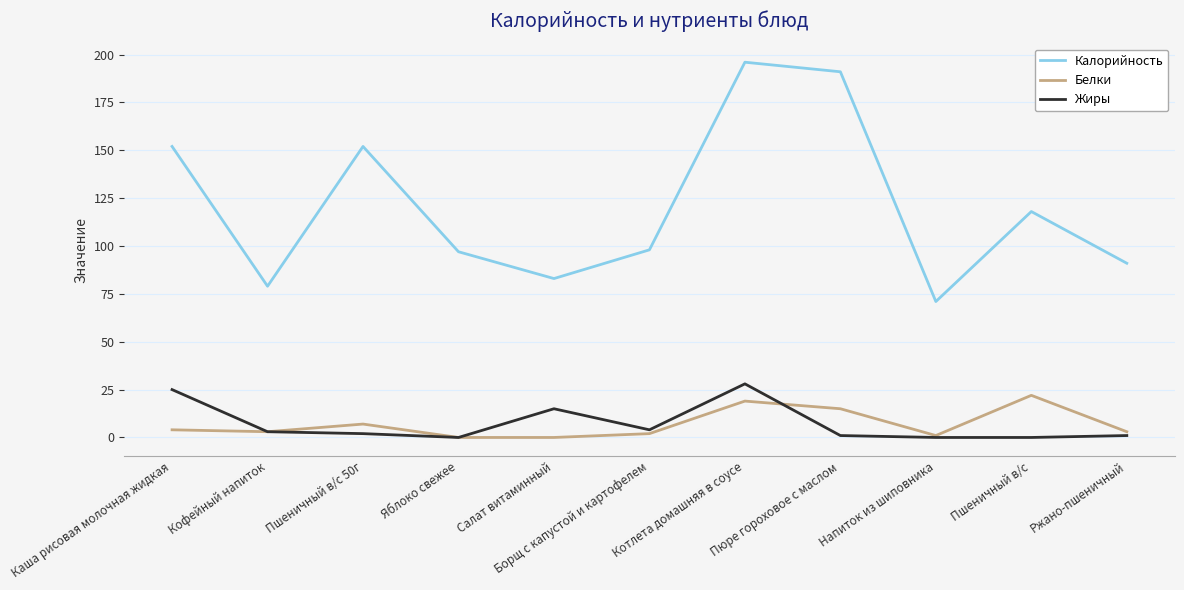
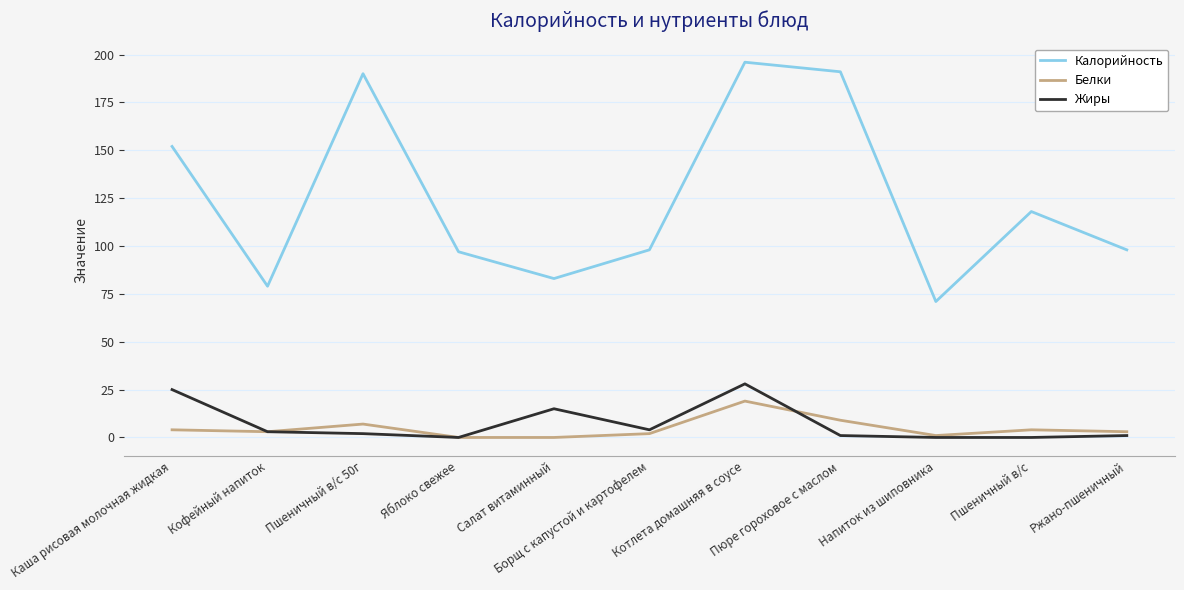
  {
    "Калорийность": {
      "Каша рисовая молочная жидкая": 152,
      "Кофейный напиток": 79,
-     "Пшеничный в/с 50г": 152,
+     "Пшеничный в/с 50г": 190,
      "Яблоко свежее": 97,
      "Салат витаминный": 83,
      "Борщ с капустой и картофелем": 98,
      "Котлета домашняя в соусе": 196,
      "Пюре гороховое с маслом": 191,
      "Напиток из шиповника": 71,
      "Пшеничный в/с": 118,
-     "Ржано-пшеничный": 91
+     "Ржано-пшеничный": 98
    },
    "Белки": {
      "Каша рисовая молочная жидкая": 4,
      "Пшеничный в/с 50г": 7,
      "Салат витаминный": 0,
      "Борщ с капустой и картофелем": 2,
      "Котлета домашняя в соусе": 19,
-     "Пюре гороховое с маслом": 15,
-     "Пшеничный в/с": 22,
+     "Пюре гороховое с маслом": 9,
+     "Пшеничный в/с": 4,
      "Ржано-пшеничный": 3
    },
    "Жиры": {
      "Каша рисовая молочная жидкая": 25,
      "Пшеничный в/с 50г": 2,
      "Салат витаминный": 15,
      "Борщ с капустой и картофелем": 4,
      "Котлета домашняя в соусе": 28,
      "Пюре гороховое с маслом": 1,
      "Пшеничный в/с": 0,
      "Ржано-пшеничный": 1
    }
  }
